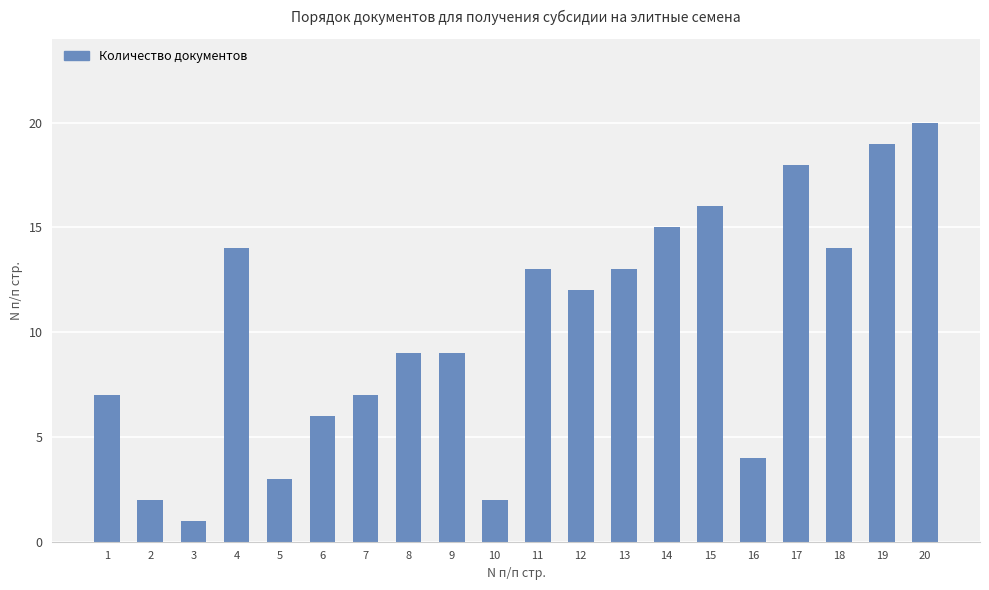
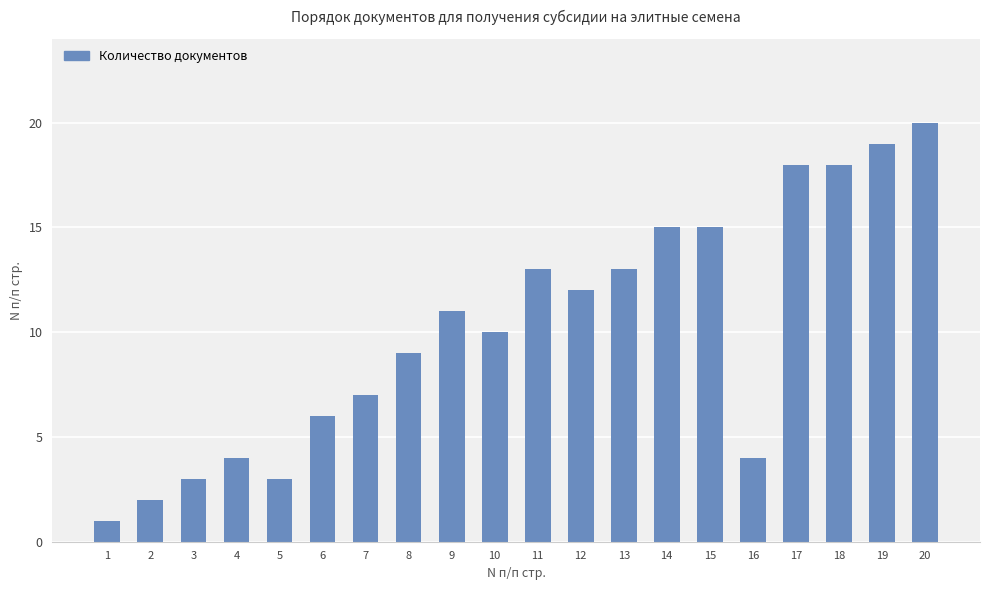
  {
-   "1": 7,
+   "1": 1,
    "2": 2,
-   "3": 1,
-   "4": 14,
+   "3": 3,
+   "4": 4,
    "5": 3,
    "6": 6,
    "7": 7,
    "8": 9,
-   "9": 9,
-   "10": 2,
+   "9": 11,
+   "10": 10,
    "11": 13,
    "12": 12,
    "13": 13,
    "14": 15,
-   "15": 16,
+   "15": 15,
    "16": 4,
    "17": 18,
-   "18": 14,
+   "18": 18,
    "19": 19,
    "20": 20
  }
